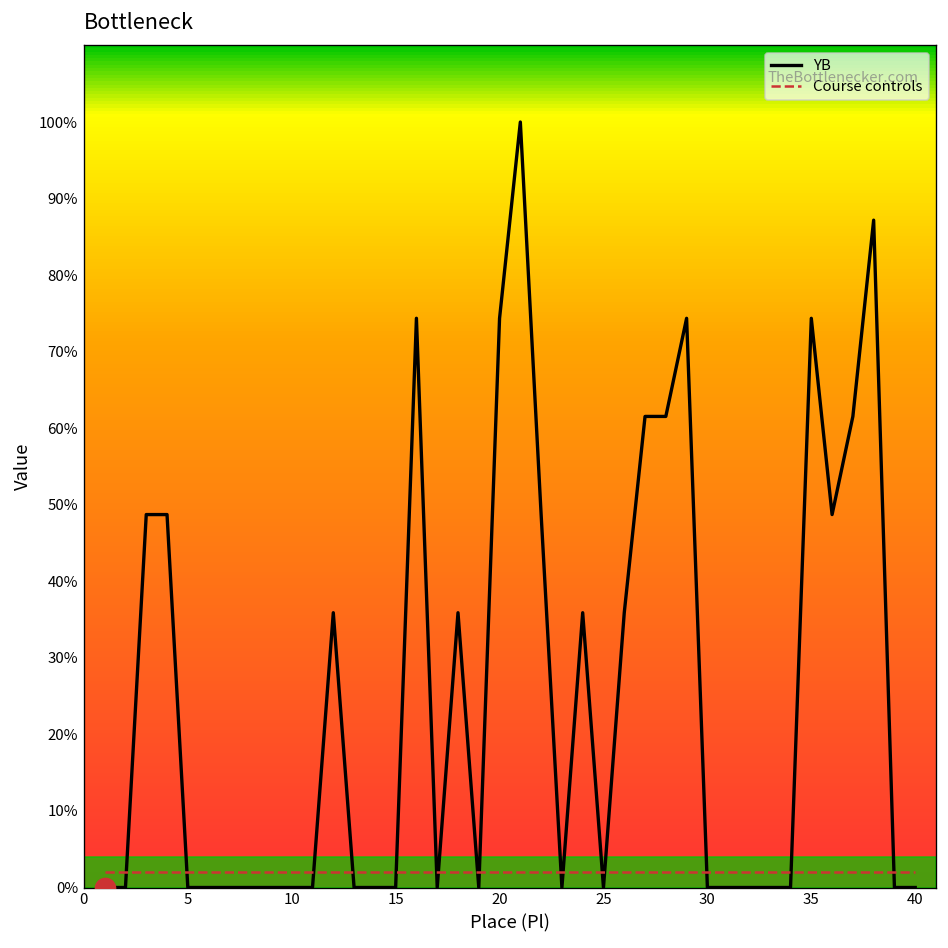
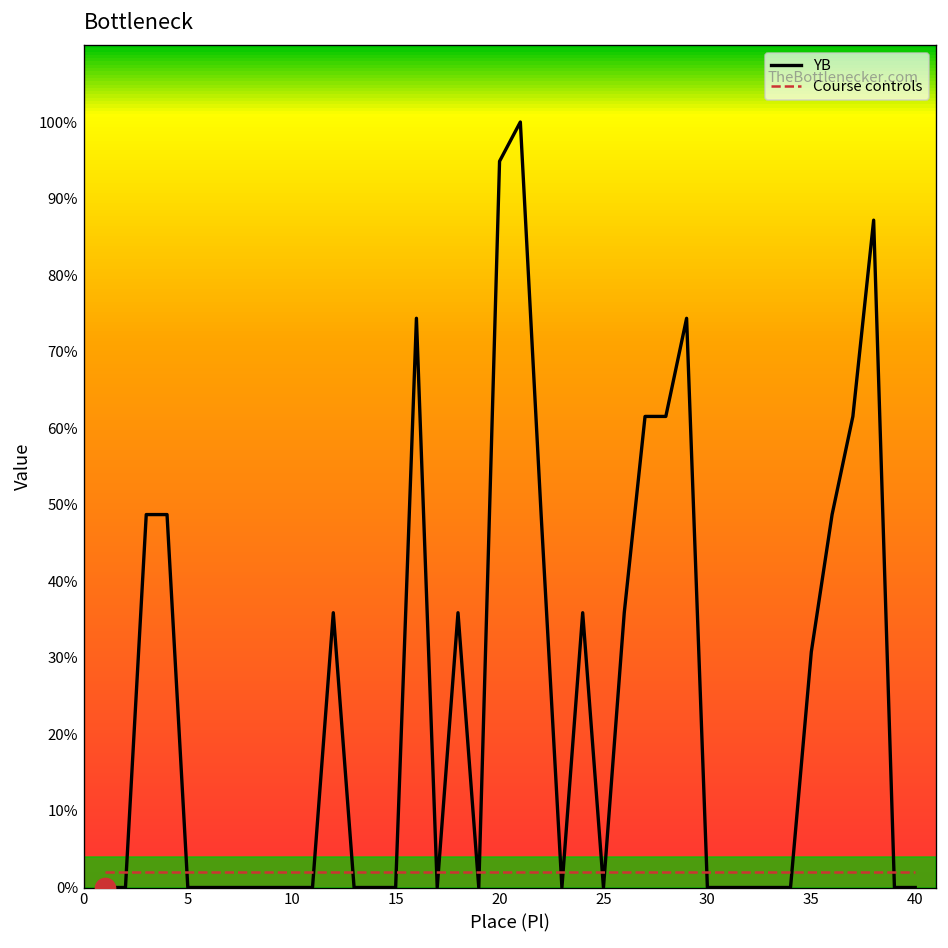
  {
    "YB": {
-     "20": "74%",
-     "35": "74%"
+     "20": "95%",
+     "35": "31%"
    }
  }
